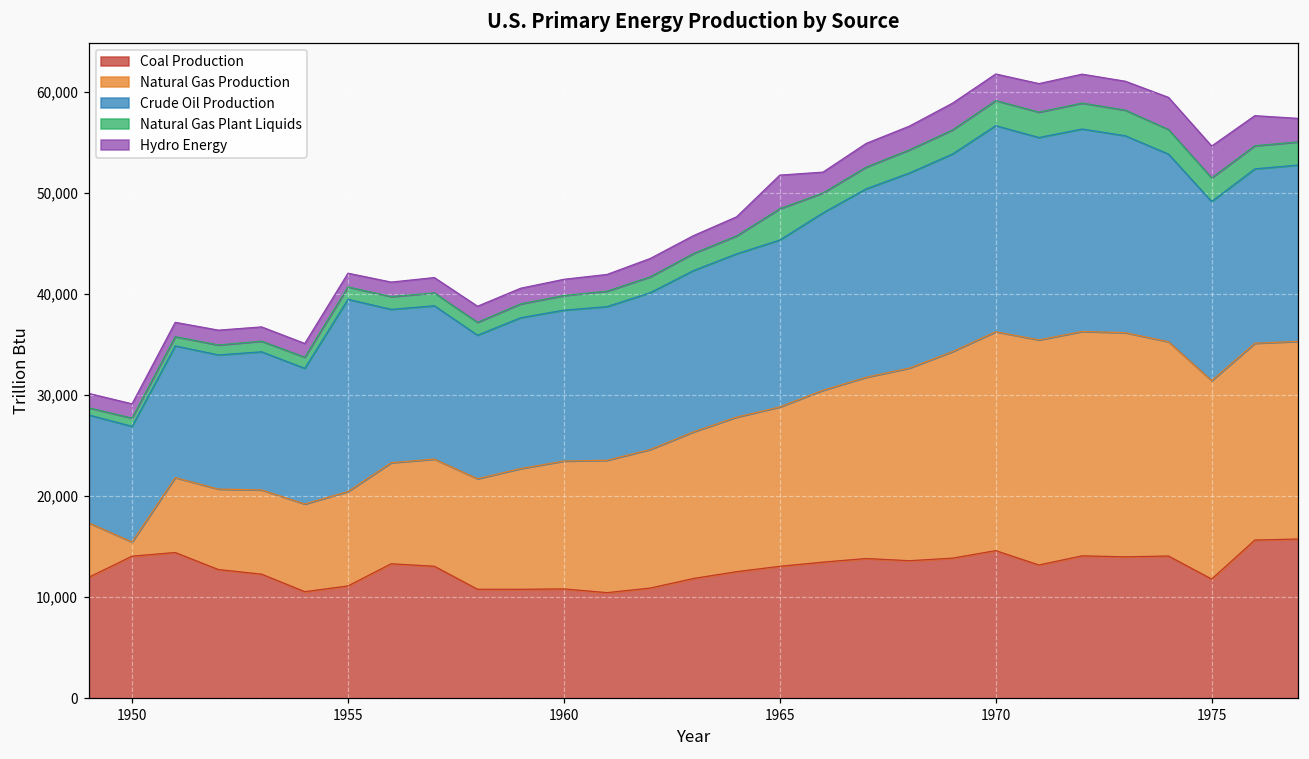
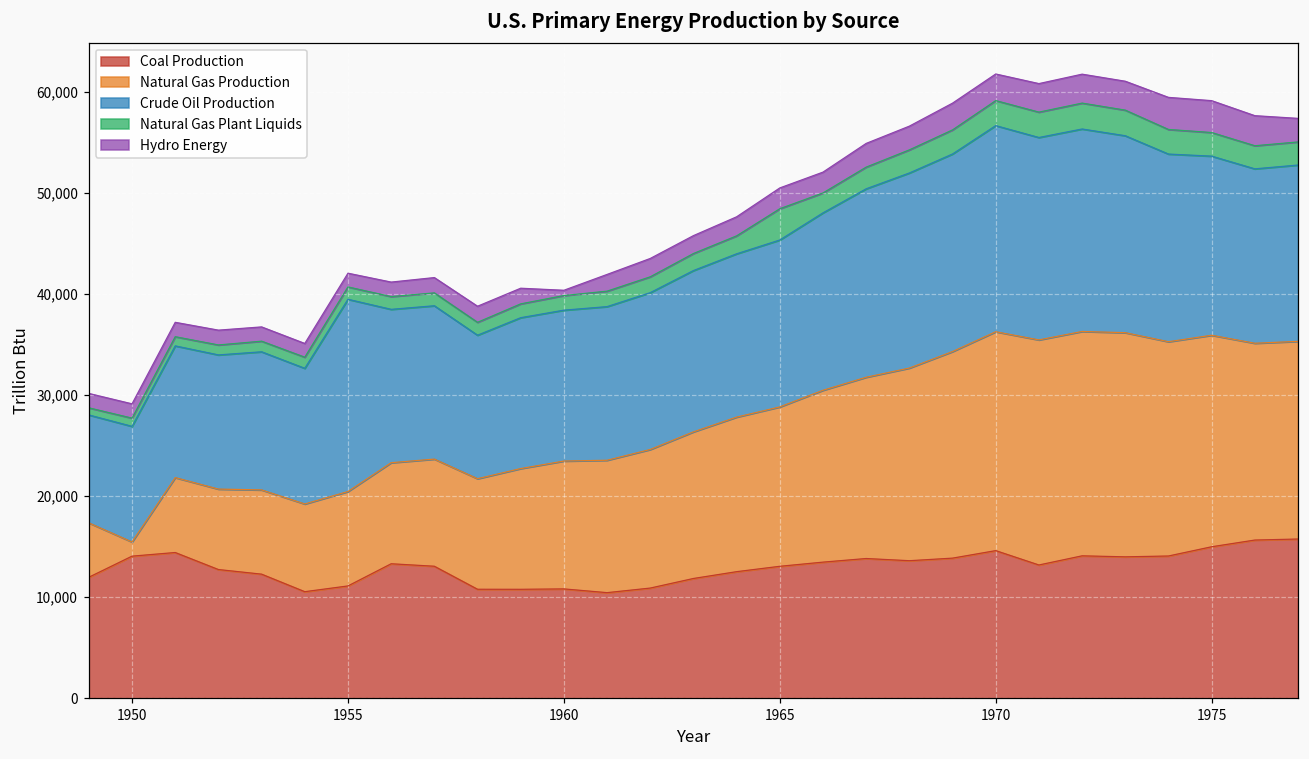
  {
    "Coal Production": {
      "1950": "14,000",
      "1955": "11,000",
      "1960": "11,000",
      "1965": "13,000",
      "1970": "15,000",
-     "1975": "12,000"
+     "1975": "15,000"
    },
    "Natural Gas Production": {
      "1950": "1,000",
      "1955": "9,000",
      "1960": "13,000",
      "1965": "16,000",
      "1970": "22,000",
-     "1975": "20,000"
+     "1975": "21,000"
    },
    "Crude Oil Production": {
      "1950": "11,000",
      "1955": "19,000",
      "1960": "15,000",
      "1965": "17,000",
      "1970": "20,000",
      "1975": "18,000"
    },
    "Natural Gas Plant Liquids": {
      "1950": "1,000",
      "1955": "1,000",
      "1960": "1,000",
      "1965": "3,000",
      "1970": "2,000",
      "1975": "2,000"
    },
    "Hydro Energy": {
      "1950": "1,000",
      "1955": "1,000",
-     "1960": "2,000",
-     "1965": "3,000",
+     "1960": "1,000",
+     "1965": "2,000",
      "1970": "3,000",
      "1975": "3,000"
    }
  }
